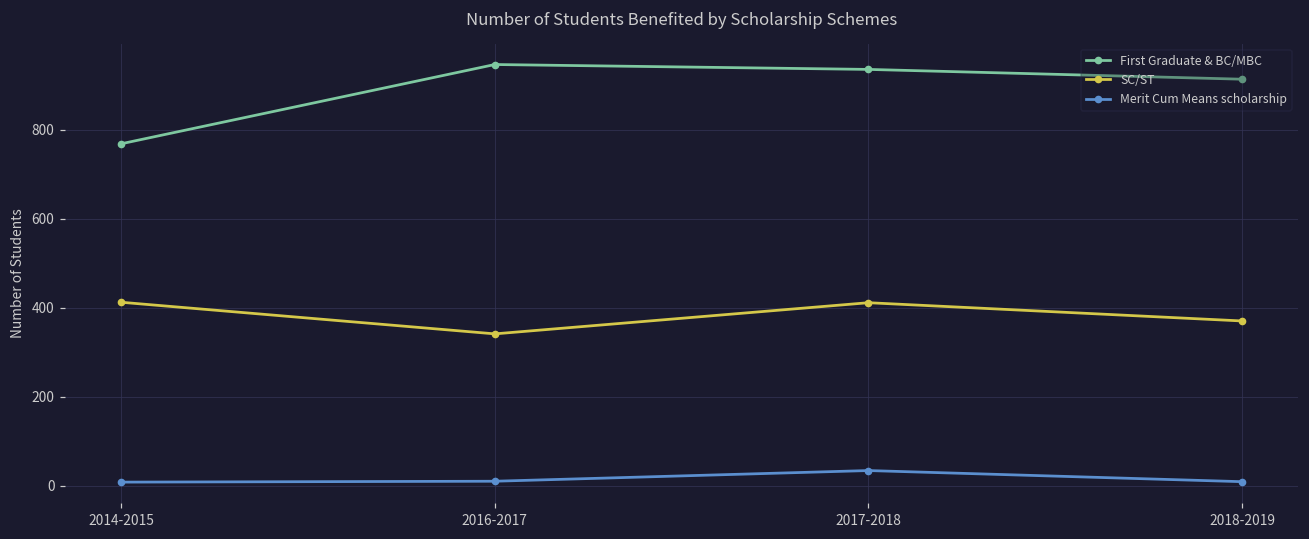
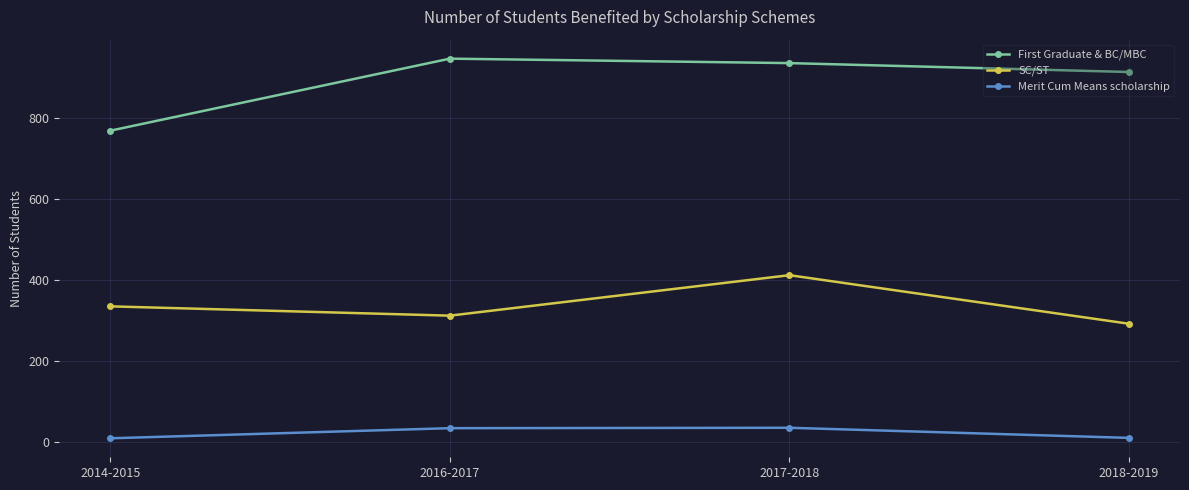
  {
    "First Graduate & BC/MBC": {
      "2014-2015": 770,
      "2016-2017": 950,
      "2017-2018": 940
    },
    "SC/ST": {
-     "2014-2015": 410,
-     "2016-2017": 340,
+     "2014-2015": 330,
+     "2016-2017": 310,
      "2017-2018": 410,
-     "2018-2019": 370
+     "2018-2019": 290
    },
    "Merit Cum Means scholarship": {
      "2014-2015": 10,
-     "2016-2017": 10,
+     "2016-2017": 30,
      "2017-2018": 30,
      "2018-2019": 10
    }
  }
